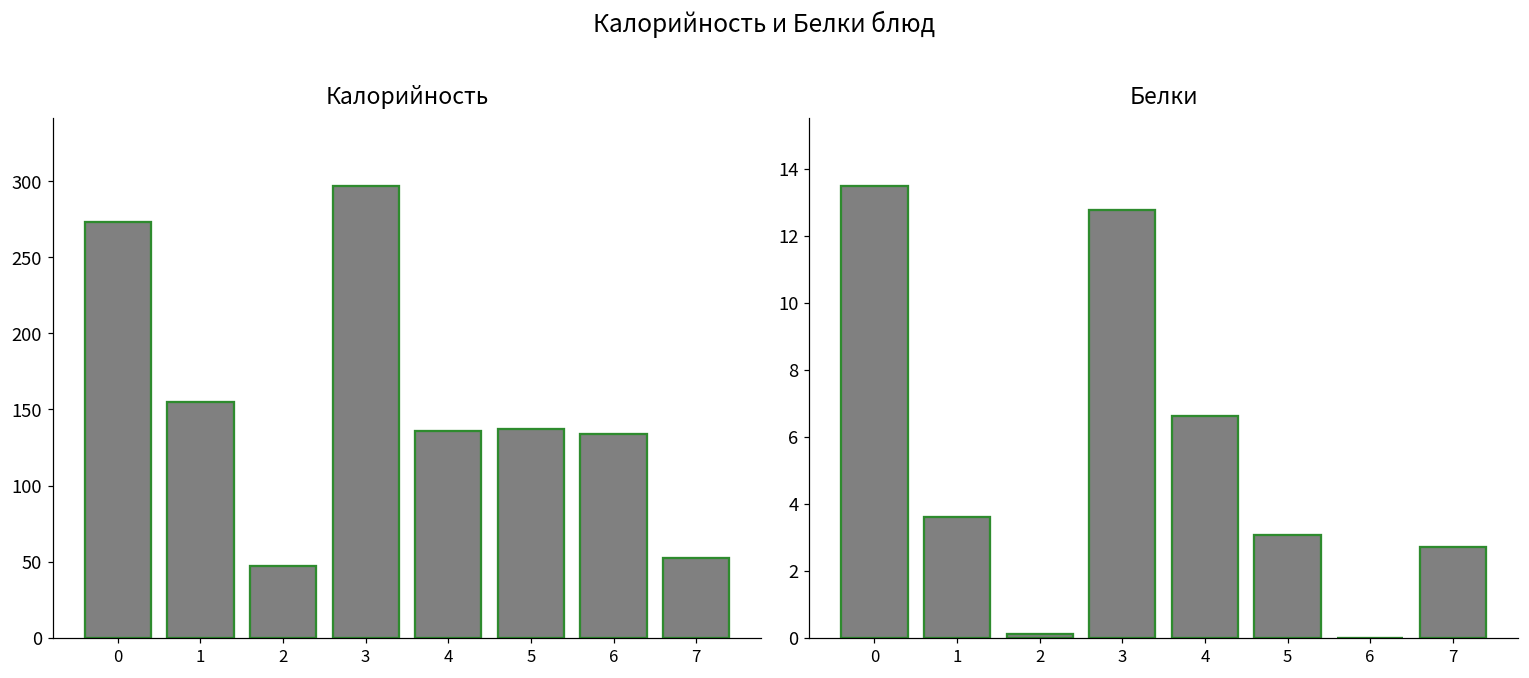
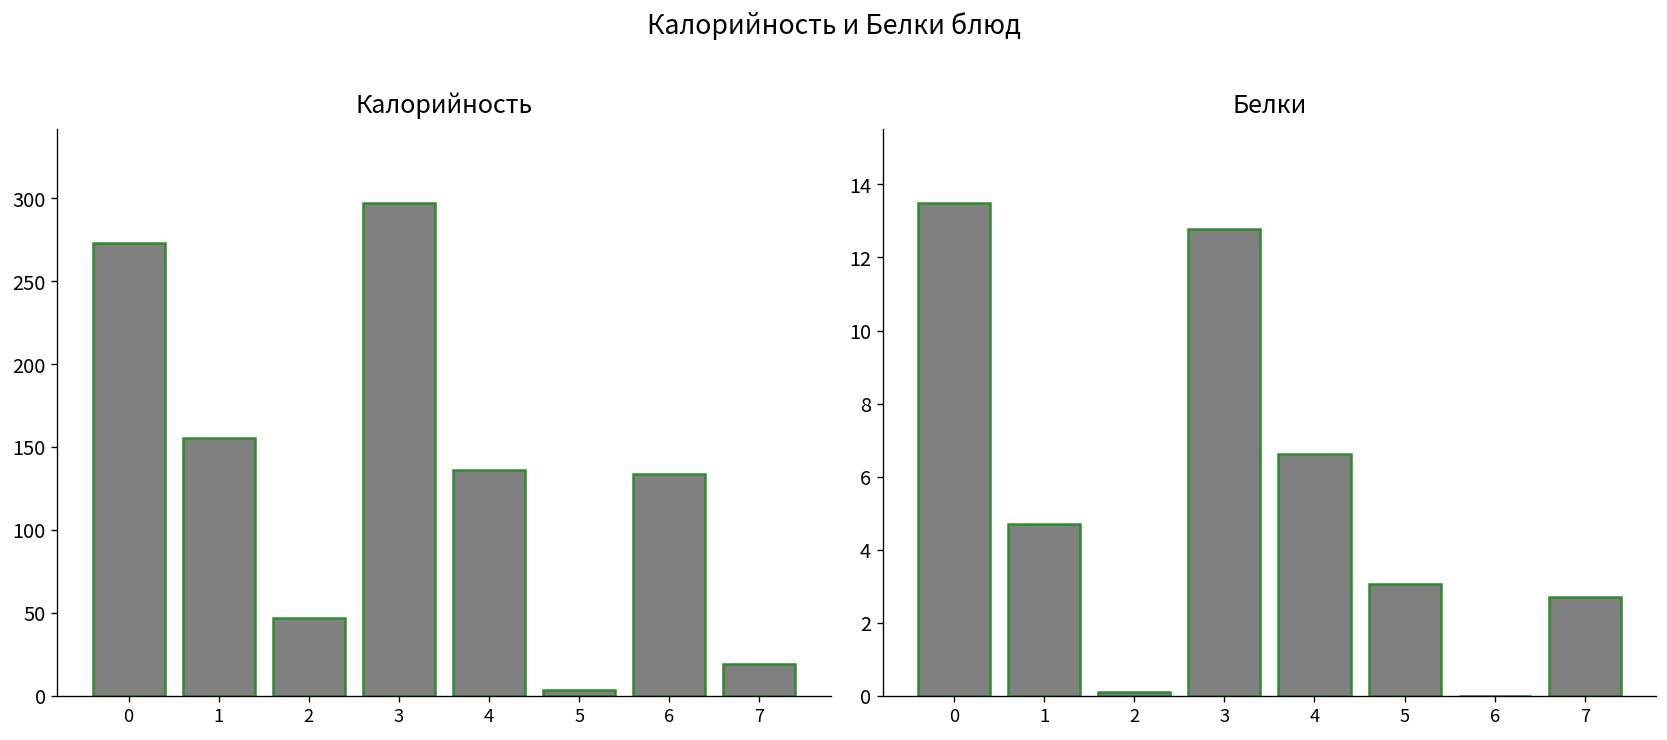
  {
    "Калорийность": {
      "0": 273,
      "1": 155,
      "2": 47,
      "3": 297,
      "4": 136,
-     "5": 137,
+     "5": 4,
      "6": 134,
-     "7": 52
+     "7": 19
    },
    "Белки": {
      "0": 13.5,
-     "1": 3.6,
+     "1": 4.7,
      "2": 0.1,
      "3": 12.8,
      "4": 6.6,
      "5": 3.1,
      "6": 0.0,
      "7": 2.7
    }
  }
